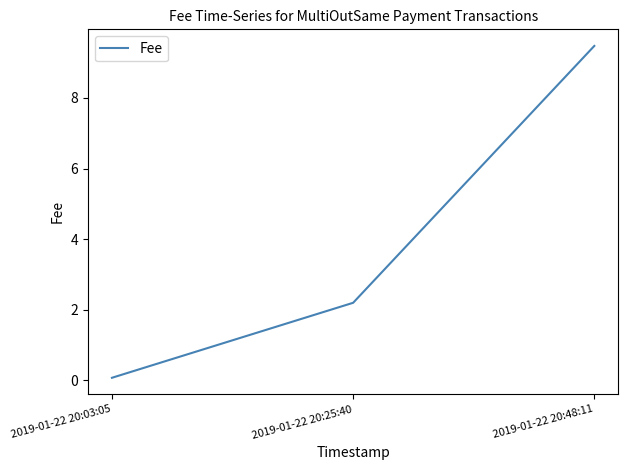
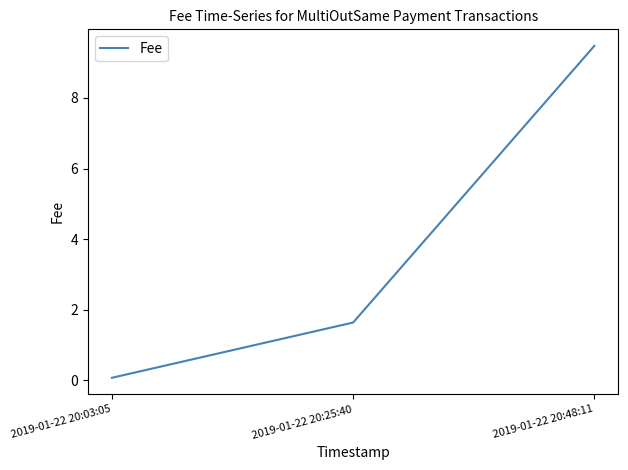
  {
    "2019-01-22 20:03:05": 0.1,
-   "2019-01-22 20:25:40": 2.2,
+   "2019-01-22 20:25:40": 1.6,
    "2019-01-22 20:48:11": 9.5
  }
